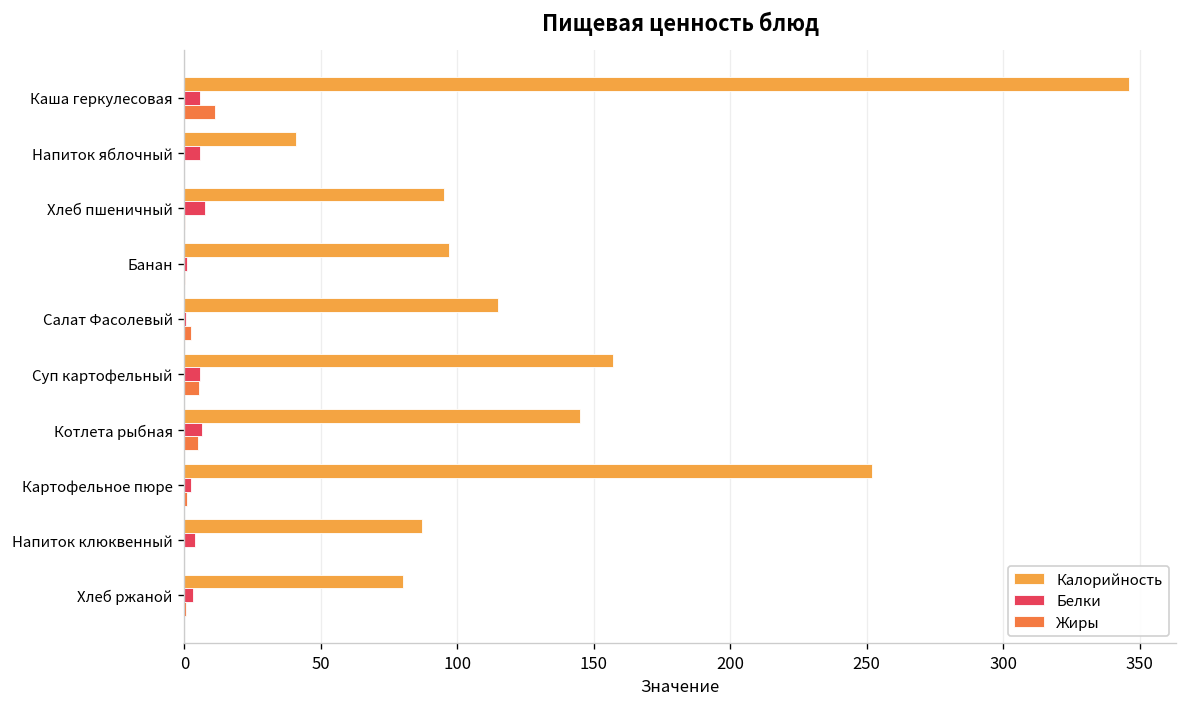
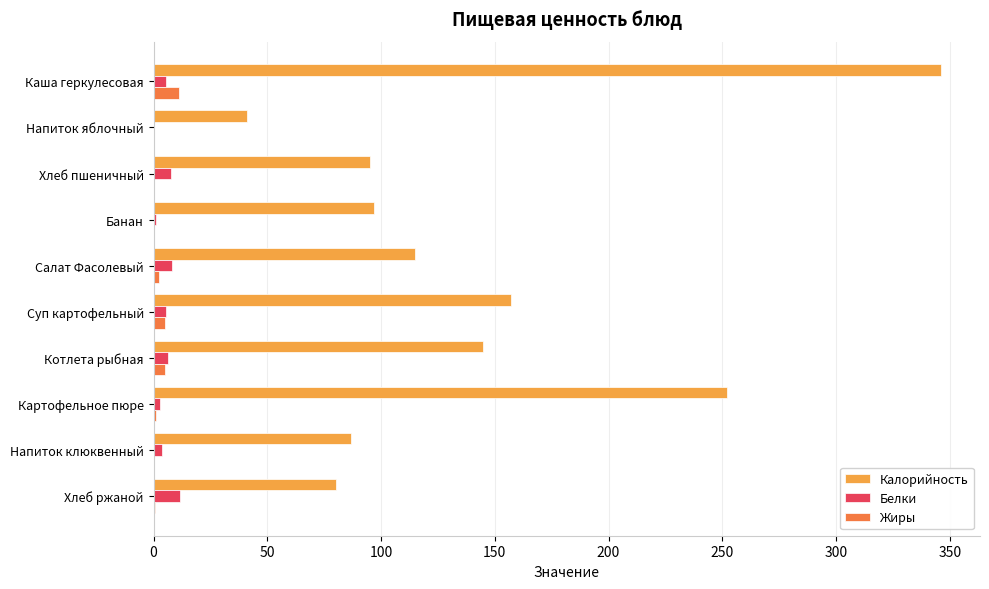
  {
    "Белки": {
      "Каша геркулесовая": 6,
-     "Напиток яблочный": 6,
+     "Напиток яблочный": 0,
      "Хлеб пшеничный": 8,
-     "Салат Фасолевый": 1,
+     "Салат Фасолевый": 8,
      "Суп картофельный": 6,
      "Котлета рыбная": 6,
      "Картофельное пюре": 3,
      "Напиток клюквенный": 4,
-     "Хлеб ржаной": 3
+     "Хлеб ржаной": 12
    }
  }
